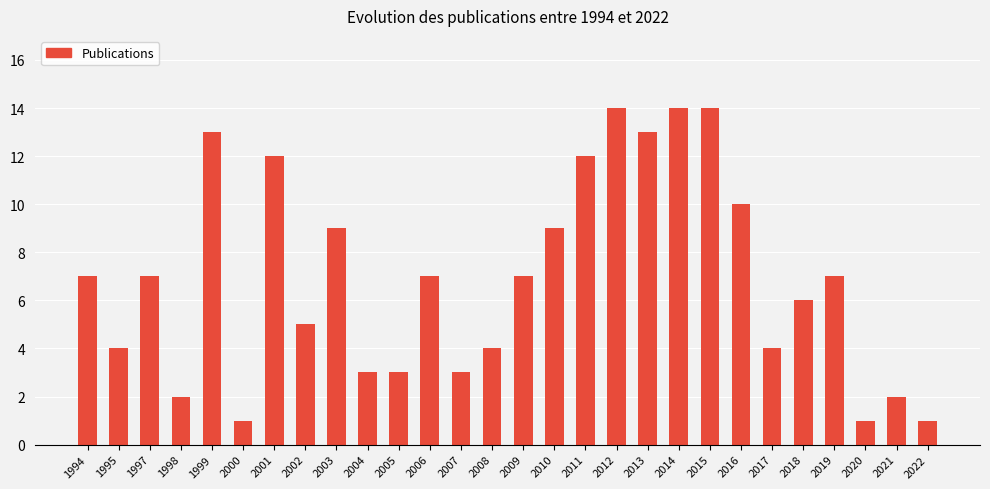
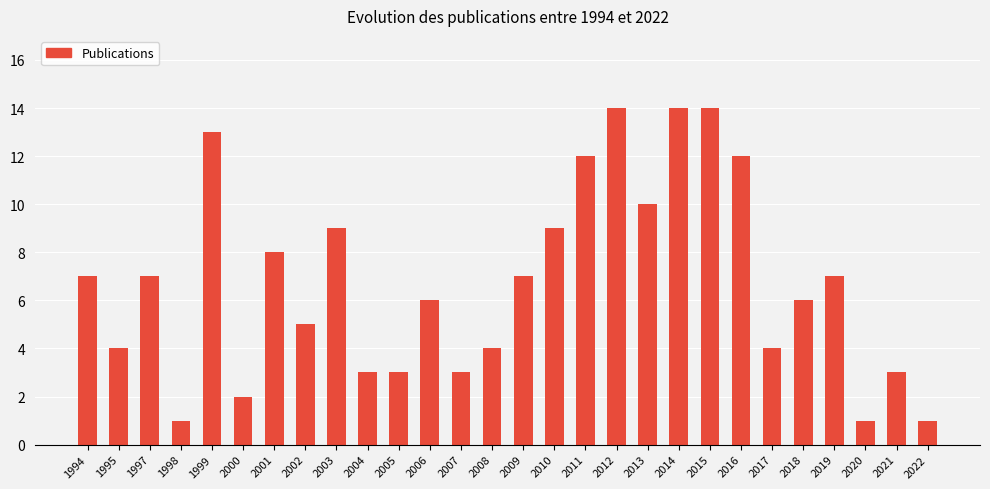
  {
    "1994": 7,
    "1995": 4,
    "1997": 7,
-   "1998": 2,
+   "1998": 1,
    "1999": 13,
-   "2000": 1,
-   "2001": 12,
+   "2000": 2,
+   "2001": 8,
    "2002": 5,
    "2003": 9,
    "2004": 3,
    "2005": 3,
-   "2006": 7,
+   "2006": 6,
    "2007": 3,
    "2008": 4,
    "2009": 7,
    "2010": 9,
    "2011": 12,
    "2012": 14,
-   "2013": 13,
+   "2013": 10,
    "2014": 14,
    "2015": 14,
-   "2016": 10,
+   "2016": 12,
    "2017": 4,
    "2018": 6,
    "2019": 7,
    "2020": 1,
-   "2021": 2,
+   "2021": 3,
    "2022": 1
  }
